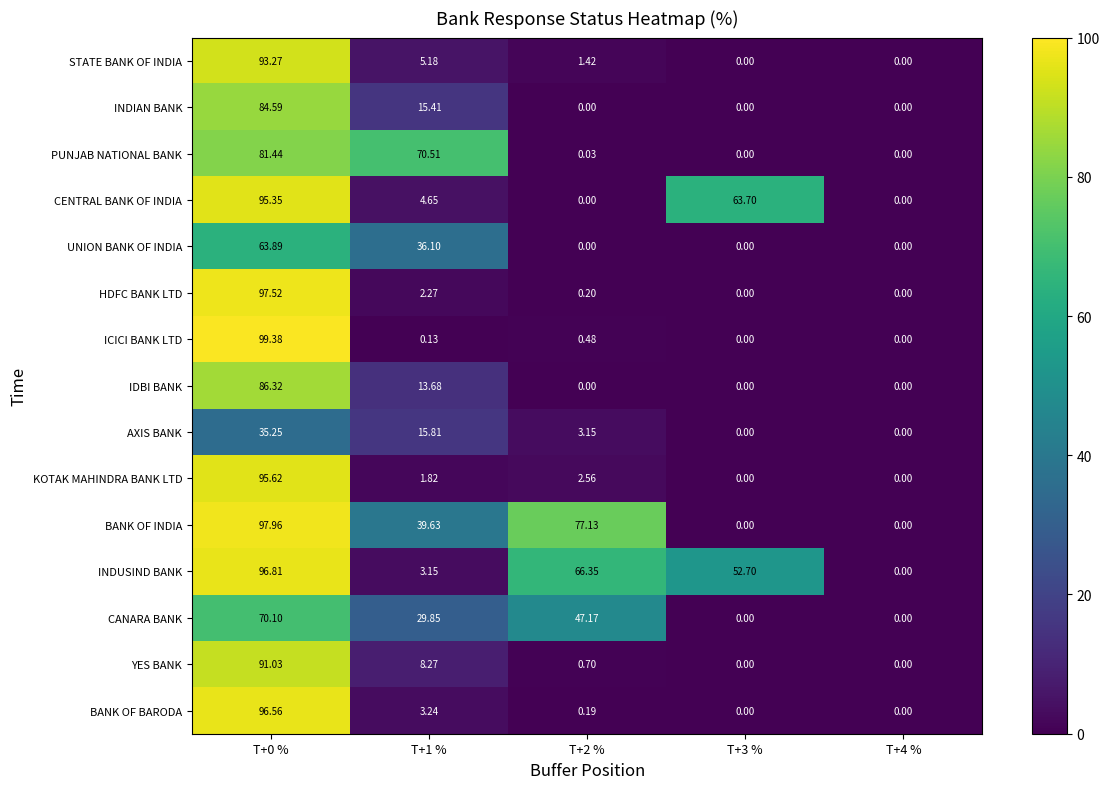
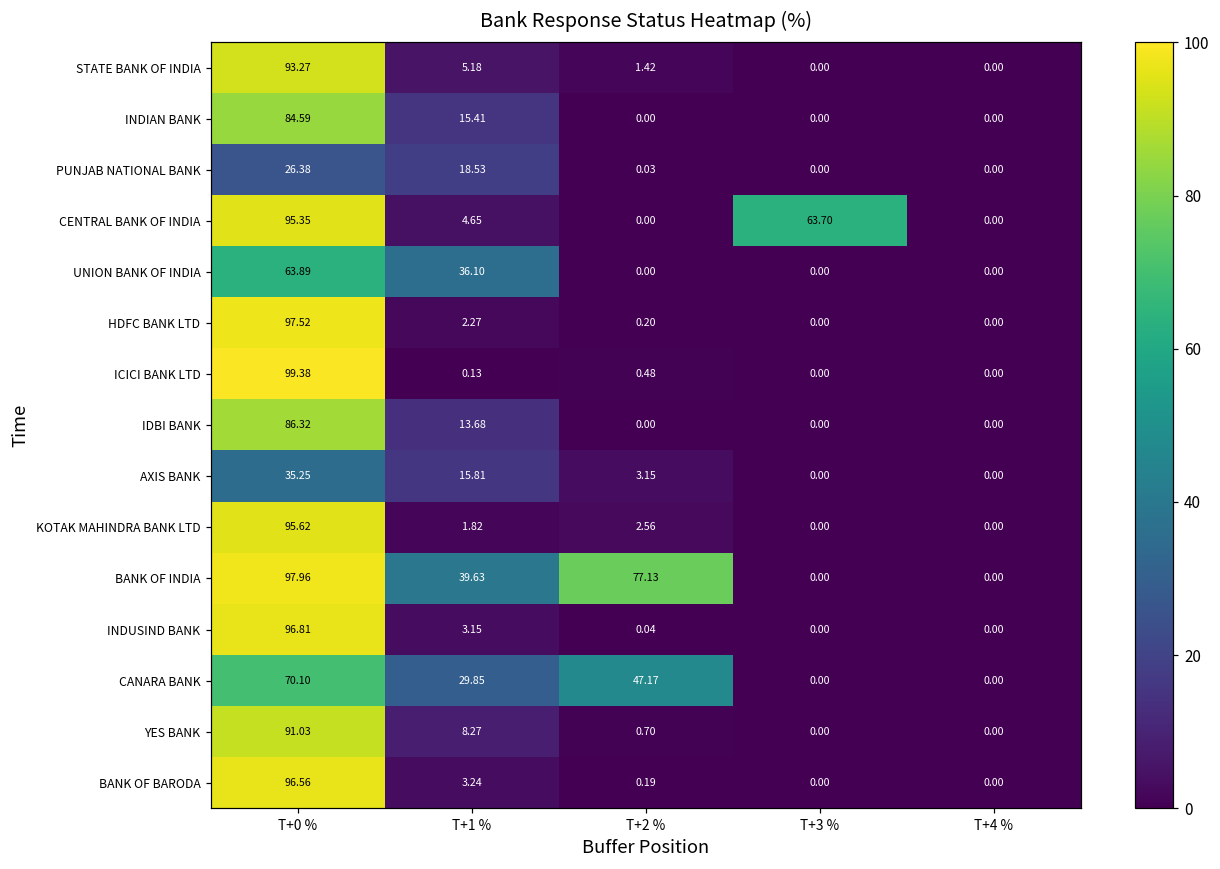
  {
    "STATE BANK OF INDIA": {
      "T+0 %": 93.27,
      "T+1 %": 5.18,
      "T+2 %": 1.42,
      "T+3 %": 0.00,
      "T+4 %": 0.00
    },
    "INDIAN BANK": {
      "T+0 %": 84.59,
      "T+1 %": 15.41,
      "T+2 %": 0.00,
      "T+3 %": 0.00,
      "T+4 %": 0.00
    },
    "PUNJAB NATIONAL BANK": {
-     "T+0 %": 81.44,
-     "T+1 %": 70.51,
+     "T+0 %": 26.38,
+     "T+1 %": 18.53,
      "T+2 %": 0.03,
      "T+3 %": 0.00,
      "T+4 %": 0.00
    },
    "CENTRAL BANK OF INDIA": {
      "T+0 %": 95.35,
      "T+1 %": 4.65,
      "T+2 %": 0.00,
      "T+3 %": 63.70,
      "T+4 %": 0.00
    },
    "UNION BANK OF INDIA": {
      "T+0 %": 63.89,
      "T+1 %": 36.10,
      "T+2 %": 0.00,
      "T+3 %": 0.00,
      "T+4 %": 0.00
    },
    "HDFC BANK LTD": {
      "T+0 %": 97.52,
      "T+1 %": 2.27,
      "T+2 %": 0.20,
      "T+3 %": 0.00,
      "T+4 %": 0.00
    },
    "ICICI BANK LTD": {
      "T+0 %": 99.38,
      "T+1 %": 0.13,
      "T+2 %": 0.48,
      "T+3 %": 0.00,
      "T+4 %": 0.00
    },
    "IDBI BANK": {
      "T+0 %": 86.32,
      "T+1 %": 13.68,
      "T+2 %": 0.00,
      "T+3 %": 0.00,
      "T+4 %": 0.00
    },
    "AXIS BANK": {
      "T+0 %": 35.25,
      "T+1 %": 15.81,
      "T+2 %": 3.15,
      "T+3 %": 0.00,
      "T+4 %": 0.00
    },
    "KOTAK MAHINDRA BANK LTD": {
      "T+0 %": 95.62,
      "T+1 %": 1.82,
      "T+2 %": 2.56,
      "T+3 %": 0.00,
      "T+4 %": 0.00
    },
    "BANK OF INDIA": {
      "T+0 %": 97.96,
      "T+1 %": 39.63,
      "T+2 %": 77.13,
      "T+3 %": 0.00,
      "T+4 %": 0.00
    },
    "INDUSIND BANK": {
      "T+0 %": 96.81,
      "T+1 %": 3.15,
-     "T+2 %": 66.35,
-     "T+3 %": 52.70,
+     "T+2 %": 0.04,
+     "T+3 %": 0.00,
      "T+4 %": 0.00
    },
    "CANARA BANK": {
      "T+0 %": 70.10,
      "T+1 %": 29.85,
      "T+2 %": 47.17,
      "T+3 %": 0.00,
      "T+4 %": 0.00
    },
    "YES BANK": {
      "T+0 %": 91.03,
      "T+1 %": 8.27,
      "T+2 %": 0.70,
      "T+3 %": 0.00,
      "T+4 %": 0.00
    },
    "BANK OF BARODA": {
      "T+0 %": 96.56,
      "T+1 %": 3.24,
      "T+2 %": 0.19,
      "T+3 %": 0.00,
      "T+4 %": 0.00
    }
  }
